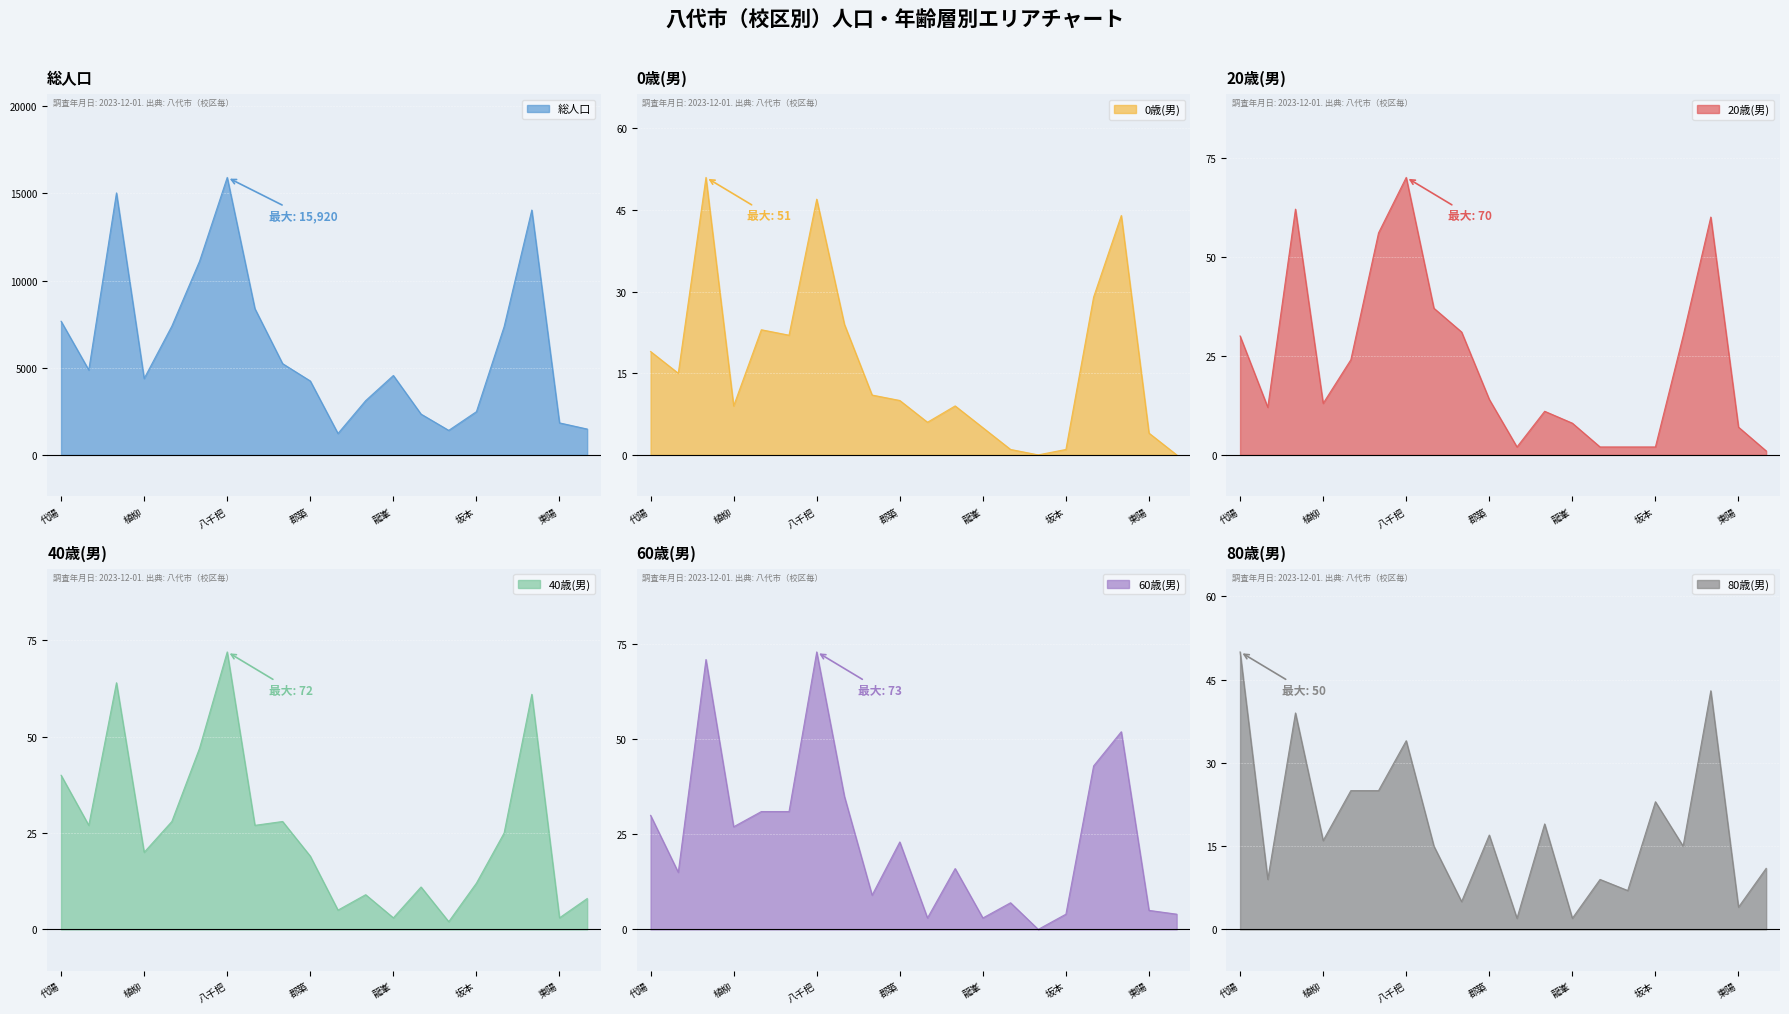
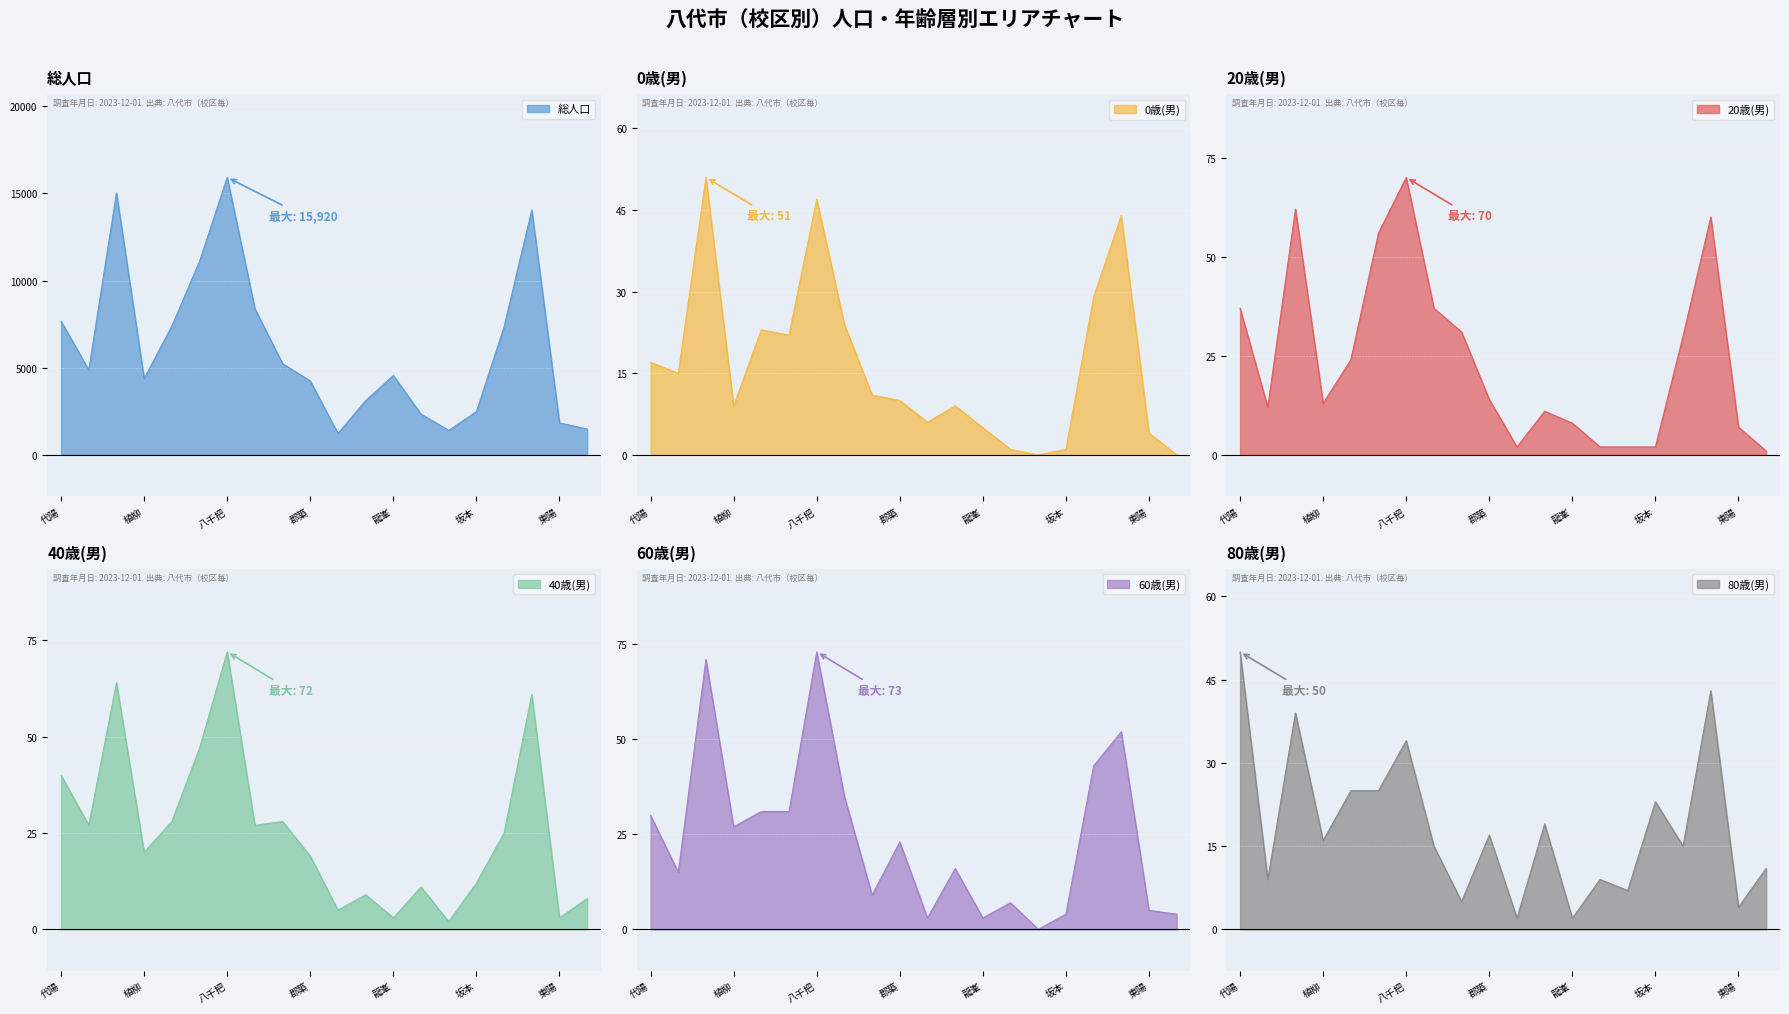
  {
    "総人口": {
      "八千把": "15,920"
    },
    "0歳(男)": {
-     "代陽": "19",
+     "代陽": "17",
      "植柳": "9",
      "八千把": "47",
      "郡築": "10",
      "龍峯": "5",
      "坂本": "1",
      "東陽": "4"
    },
    "20歳(男)": {
-     "代陽": "30",
+     "代陽": "37",
      "植柳": "13",
      "郡築": "14",
      "龍峯": "8",
      "坂本": "2",
      "東陽": "7"
    },
    "40歳(男)": {
      "八千把": "72"
    },
    "60歳(男)": {
      "八千把": "73"
    },
    "80歳(男)": {
      "代陽": "50"
    }
  }
